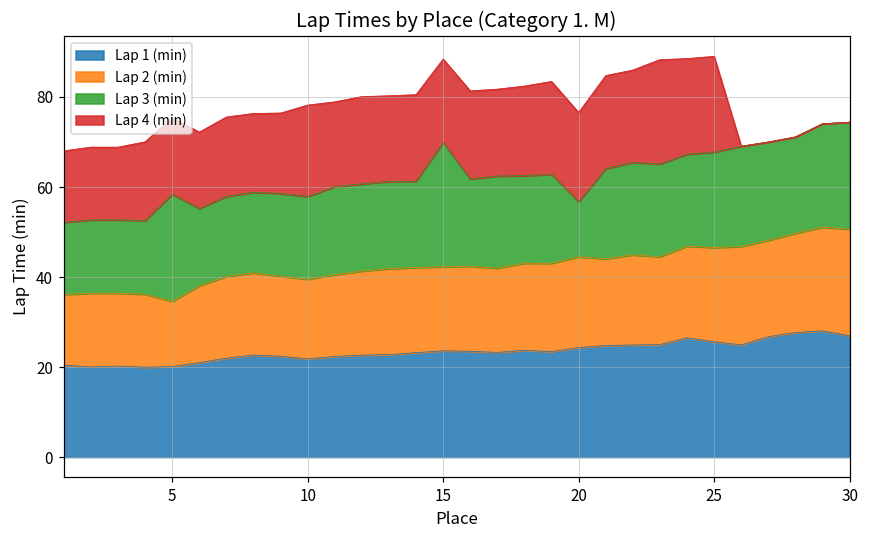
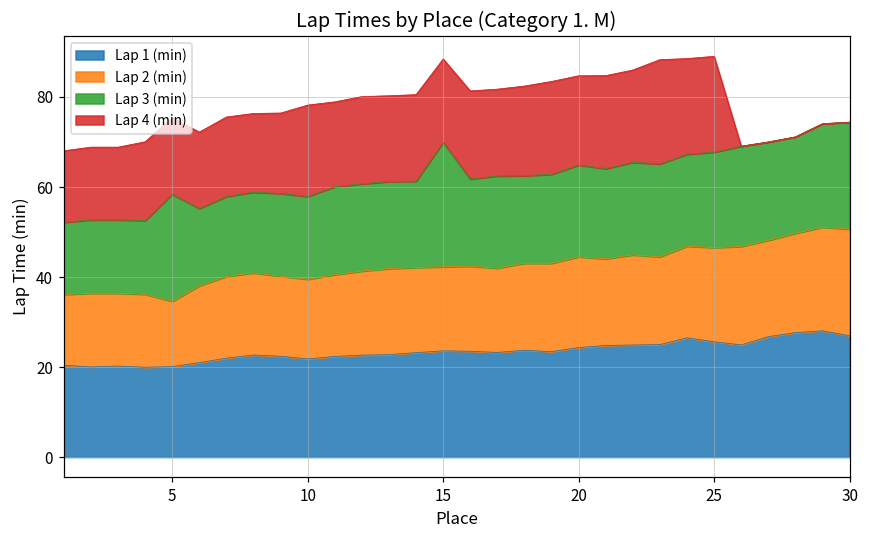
  {
    "Lap 1 (min)": {
      "5": 20,
      "10": 22,
      "15": 24,
      "20": 24,
      "25": 26,
      "30": 27
    },
    "Lap 2 (min)": {
      "5": 14,
      "10": 18,
      "15": 19,
      "20": 20,
      "25": 21,
      "30": 24
    },
    "Lap 3 (min)": {
      "5": 24,
      "10": 18,
      "15": 28,
-     "20": 12,
+     "20": 20,
      "25": 21
    },
    "Lap 4 (min)": {
      "10": 20,
      "15": 19,
      "20": 20,
      "25": 21
    }
  }
